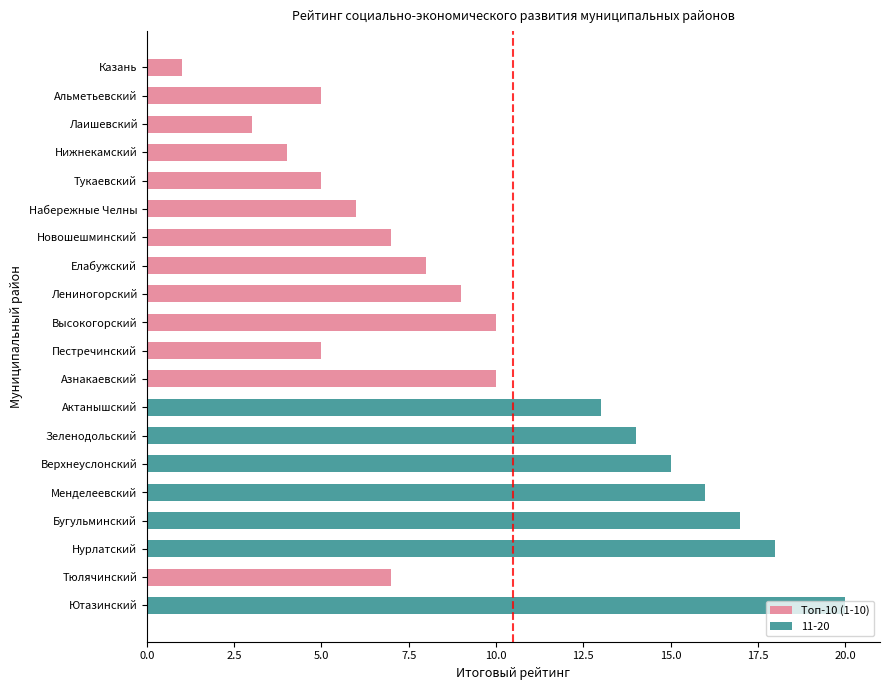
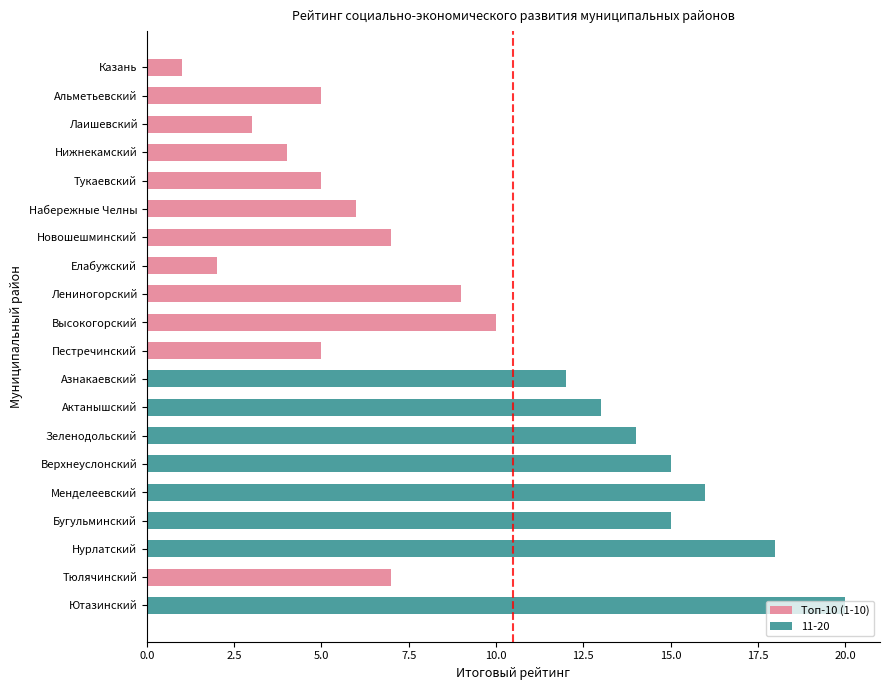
  {
    "Казань": 1,
    "Альметьевский": 5,
    "Лаишевский": 3,
    "Нижнекамский": 4,
    "Тукаевский": 5,
    "Набережные Челны": 6,
    "Новошешминский": 7,
-   "Елабужский": 8,
+   "Елабужский": 2,
    "Лениногорский": 9,
    "Высокогорский": 10,
    "Пестречинский": 5,
-   "Азнакаевский": 10,
+   "Азнакаевский": 12,
    "Актанышский": 13,
    "Зеленодольский": 14,
    "Верхнеуслонский": 15,
    "Менделеевский": 16,
-   "Бугульминский": 17,
+   "Бугульминский": 15,
    "Нурлатский": 18,
    "Тюлячинский": 7
  }
